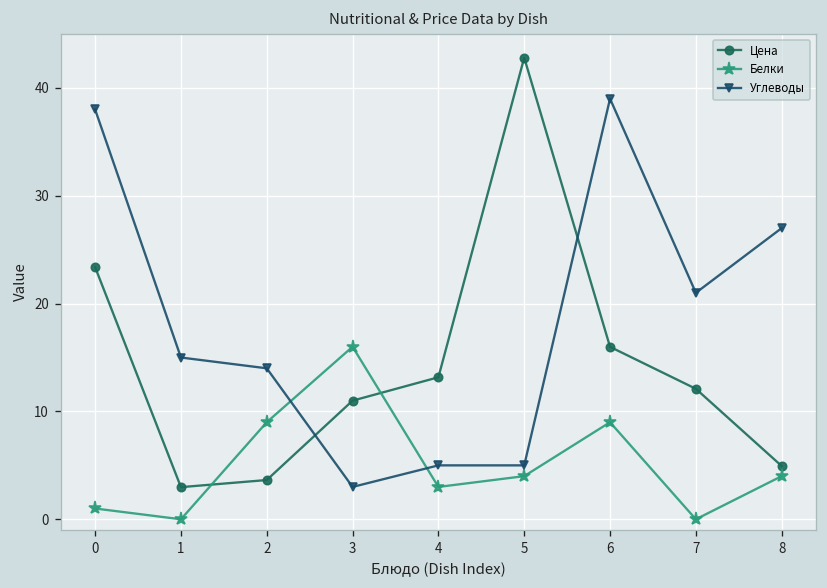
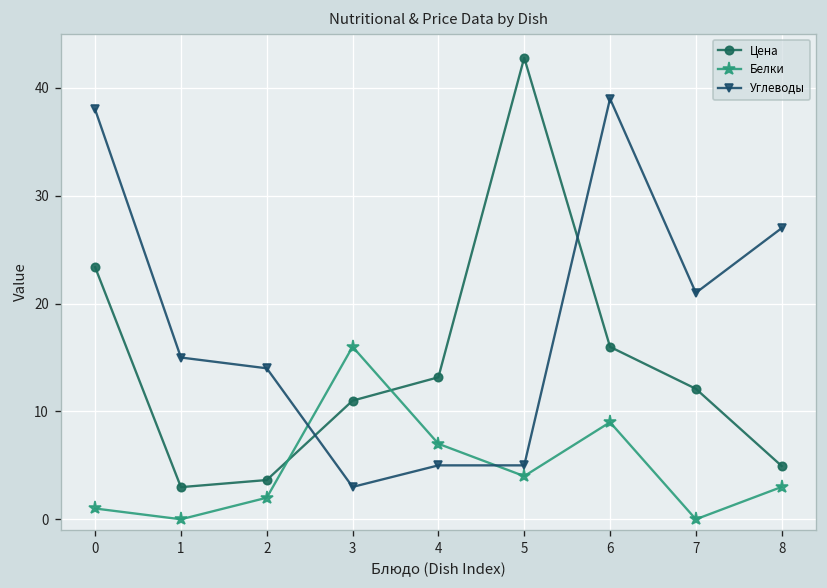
  {
    "Белки": {
      "0": 1,
      "1": 0,
-     "2": 9,
+     "2": 2,
      "3": 16,
-     "4": 3,
+     "4": 7,
      "5": 4,
      "6": 9,
      "7": 0,
-     "8": 4
+     "8": 3
    }
  }
